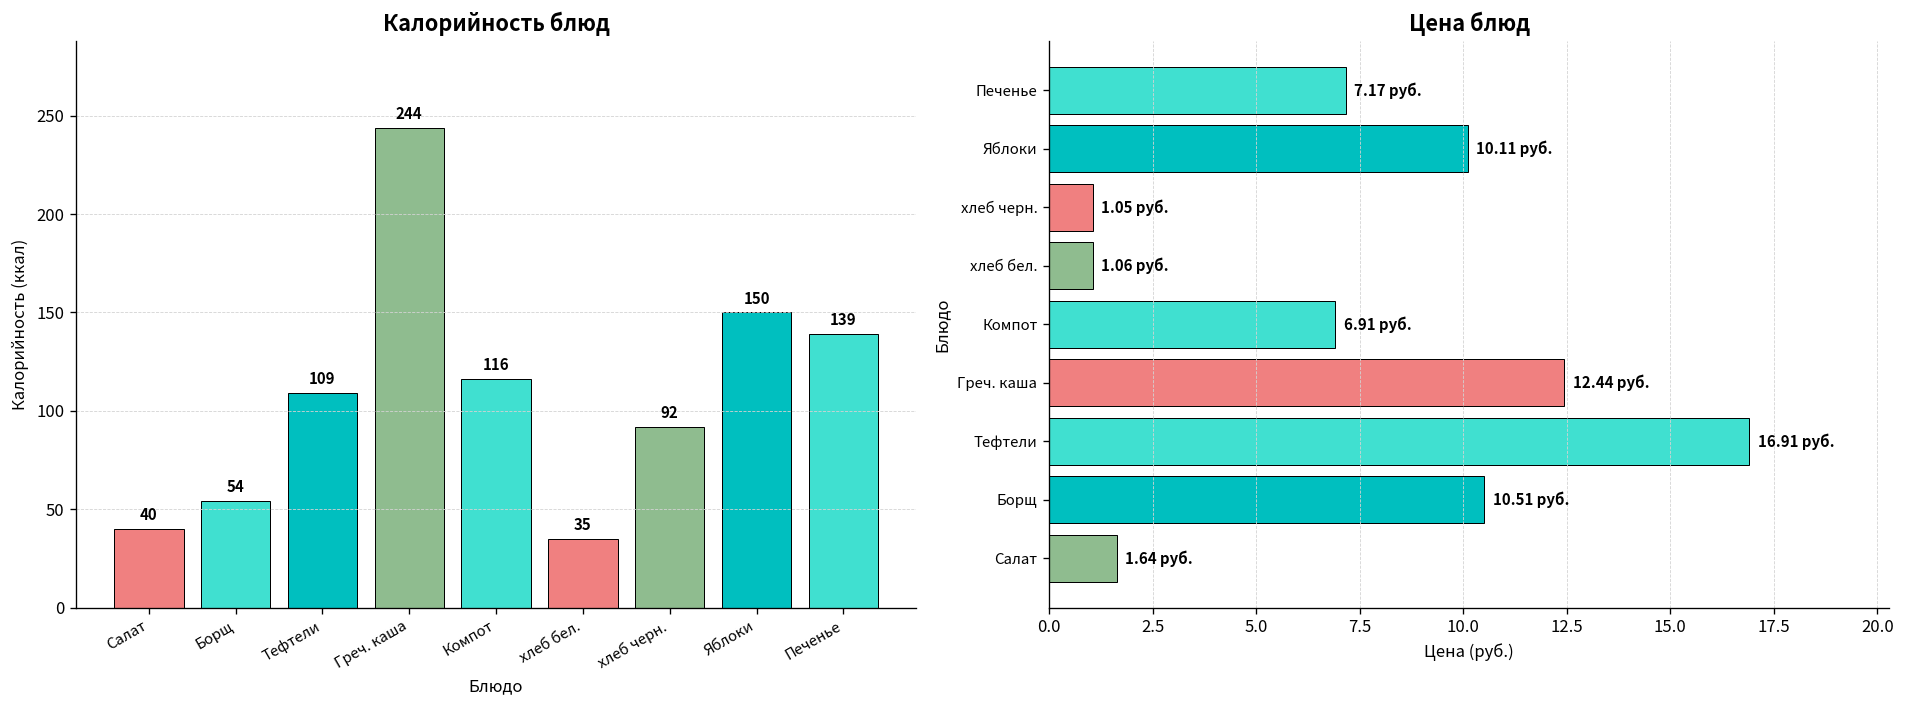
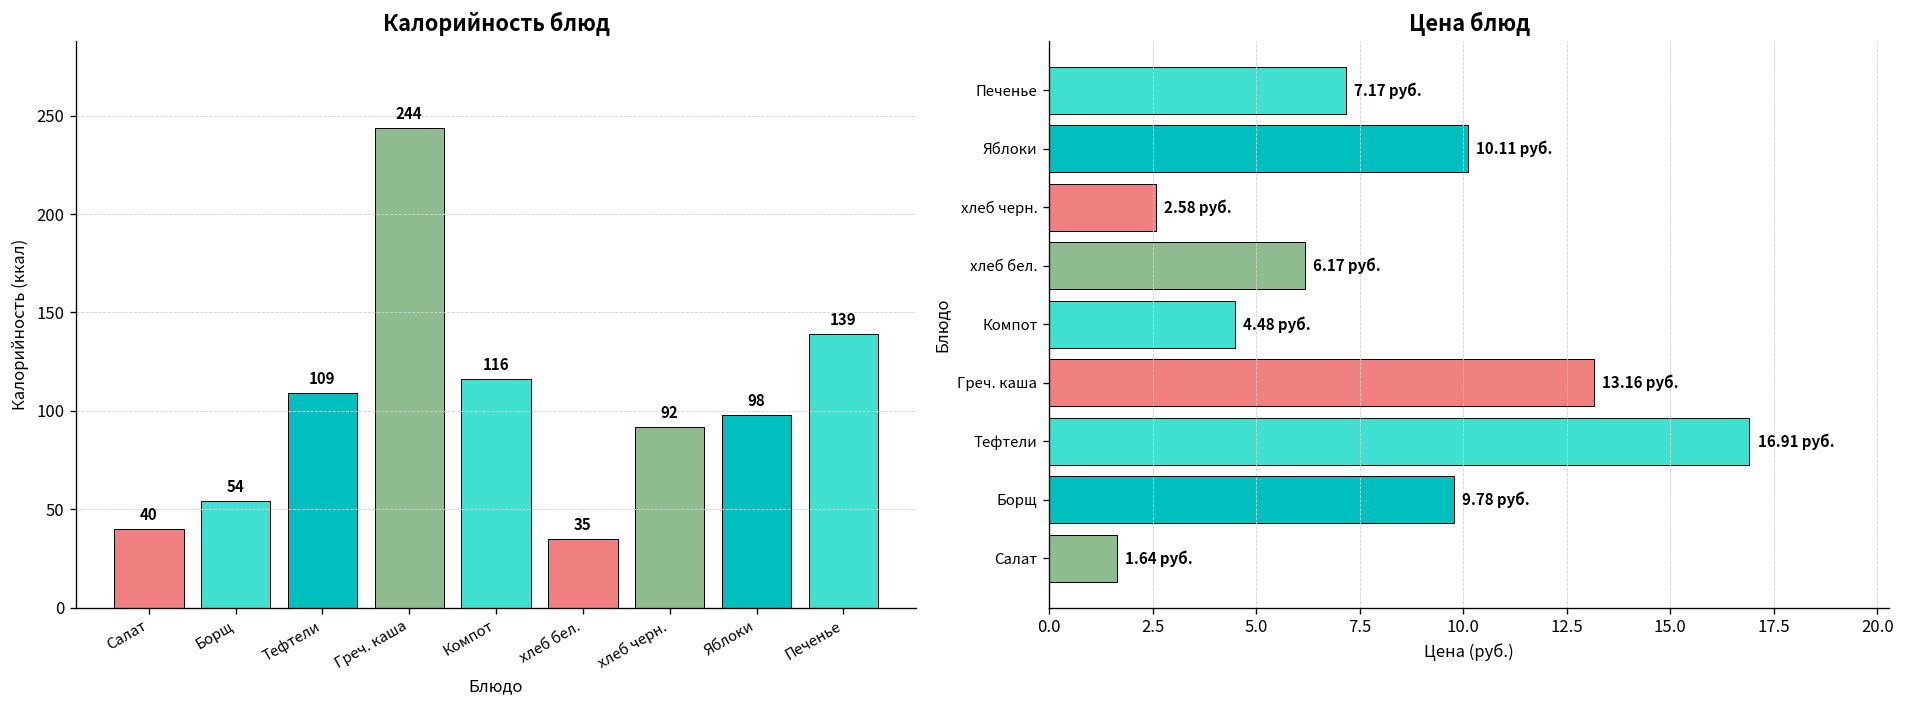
  {
    "Калорийность блюд": {
      "Салат": 40,
      "Борщ": 54,
      "Тефтели": 109,
      "Греч. каша": 244,
      "Компот": 116,
      "хлеб бел.": 35,
      "хлеб черн.": 92,
-     "Яблоки": 150,
+     "Яблоки": 98,
      "Печенье": 139
    },
    "Цена блюд": {
      "Печенье": 7.17,
      "Яблоки": 10.11,
-     "хлеб черн.": 1.05,
-     "хлеб бел.": 1.06,
-     "Компот": 6.91,
-     "Греч. каша": 12.44,
+     "хлеб черн.": 2.58,
+     "хлеб бел.": 6.17,
+     "Компот": 4.48,
+     "Греч. каша": 13.16,
      "Тефтели": 16.91,
-     "Борщ": 10.51,
+     "Борщ": 9.78,
      "Салат": 1.64
    }
  }
